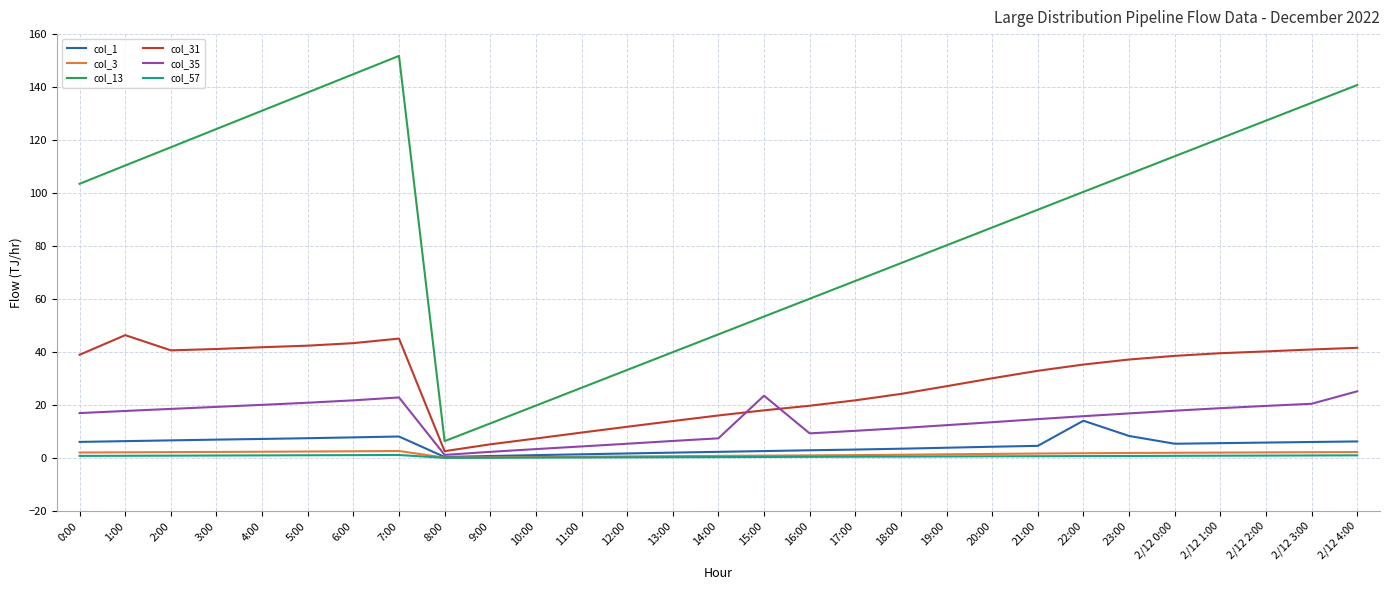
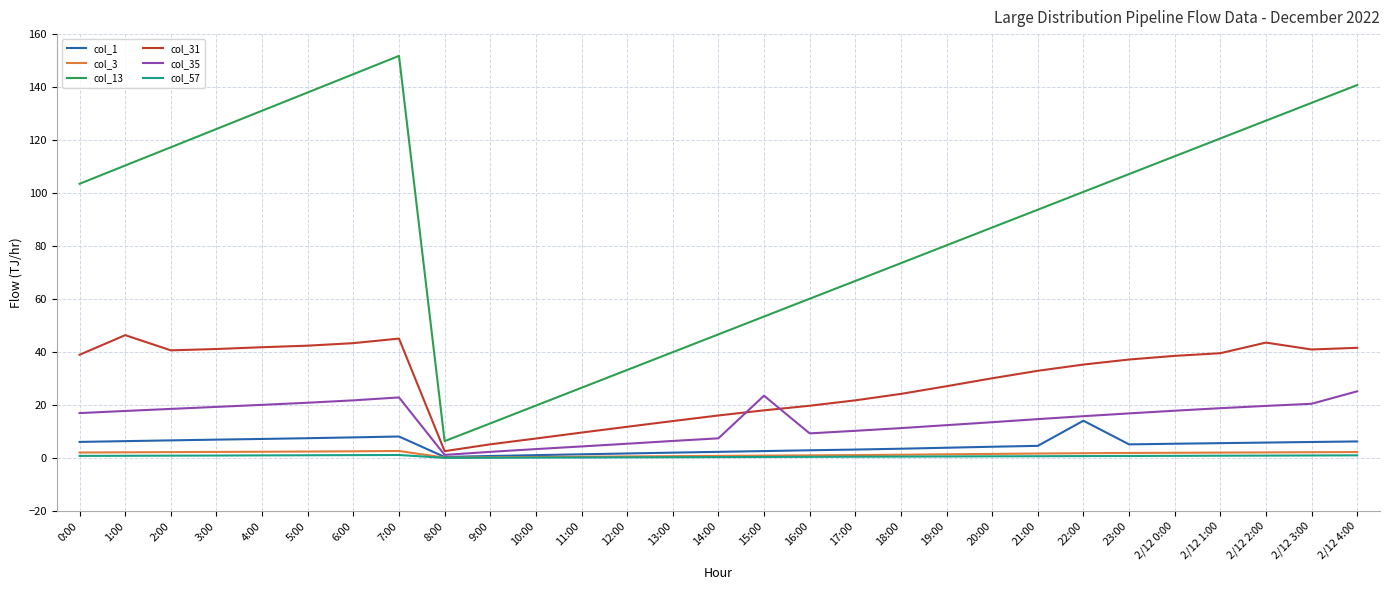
  {
    "col_1": {
      "0:00": 6,
      "1:00": 6,
      "2:00": 7,
      "3:00": 7,
      "4:00": 7,
      "5:00": 7,
      "6:00": 8,
      "7:00": 8,
      "12:00": 2,
      "13:00": 2,
      "14:00": 2,
      "15:00": 3,
      "16:00": 3,
      "17:00": 3,
      "18:00": 4,
      "19:00": 4,
      "20:00": 4,
      "21:00": 5,
      "22:00": 14,
-     "23:00": 8,
+     "23:00": 5,
      "2/12 0:00": 5,
      "2/12 1:00": 6,
      "2/12 2:00": 6,
      "2/12 3:00": 6,
      "2/12 4:00": 6
    },
    "col_3": {
      "0:00": 2,
      "1:00": 2,
      "2:00": 2,
      "3:00": 2,
      "4:00": 2,
      "5:00": 2,
      "6:00": 3,
      "7:00": 3,
      "21:00": 2,
      "22:00": 2,
      "23:00": 2,
      "2/12 0:00": 2,
      "2/12 1:00": 2,
      "2/12 2:00": 2,
      "2/12 3:00": 2,
      "2/12 4:00": 2
    },
    "col_31": {
      "0:00": 39,
      "1:00": 46,
      "2:00": 41,
      "3:00": 41,
      "4:00": 42,
      "5:00": 42,
      "6:00": 43,
      "7:00": 45,
      "8:00": 3,
      "9:00": 5,
      "10:00": 7,
      "11:00": 10,
      "12:00": 12,
      "13:00": 14,
      "14:00": 16,
      "15:00": 18,
      "16:00": 20,
      "17:00": 22,
      "18:00": 24,
      "19:00": 27,
      "20:00": 30,
      "21:00": 33,
      "22:00": 35,
      "23:00": 37,
      "2/12 0:00": 39,
      "2/12 1:00": 40,
-     "2/12 2:00": 40,
+     "2/12 2:00": 44,
      "2/12 3:00": 41,
      "2/12 4:00": 42
    },
    "col_35": {
      "0:00": 17,
      "1:00": 18,
      "2:00": 19,
      "3:00": 19,
      "4:00": 20,
      "5:00": 21,
      "6:00": 22,
      "7:00": 23,
      "9:00": 2,
      "10:00": 3,
      "11:00": 4,
      "12:00": 5,
      "13:00": 6,
      "14:00": 7,
      "15:00": 24,
      "16:00": 9,
      "17:00": 10,
      "18:00": 11,
      "19:00": 12,
      "20:00": 14,
      "21:00": 15,
      "22:00": 16,
      "23:00": 17,
      "2/12 0:00": 18,
      "2/12 1:00": 19,
      "2/12 2:00": 20,
      "2/12 3:00": 20,
      "2/12 4:00": 25
    }
  }
